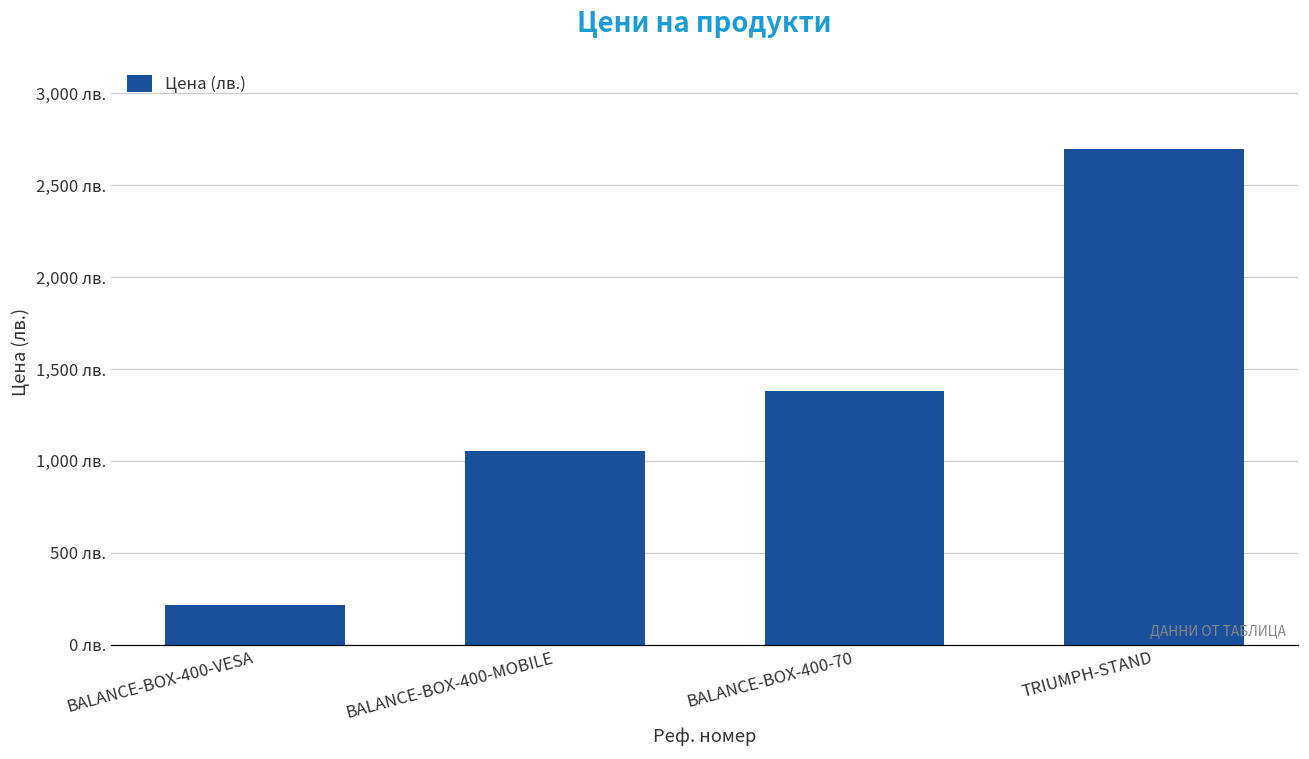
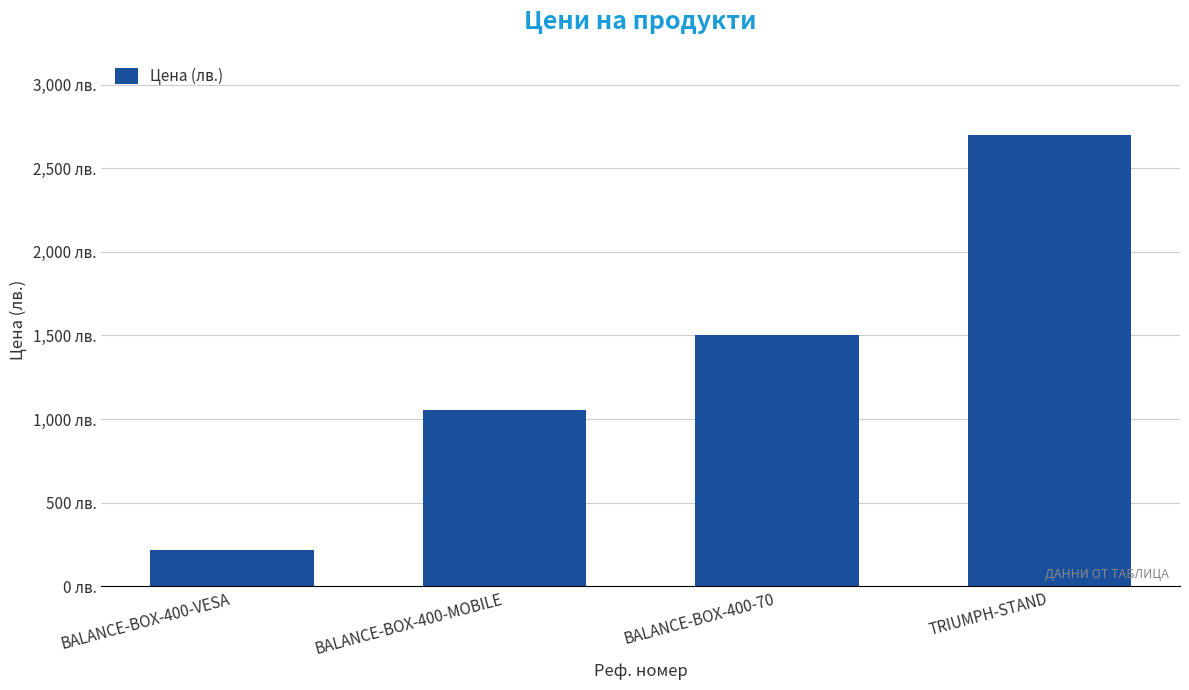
  {
    "BALANCE-BOX-400-VESA": "220 лв.",
    "BALANCE-BOX-400-MOBILE": "1,050 лв.",
-   "BALANCE-BOX-400-70": "1,380 лв.",
+   "BALANCE-BOX-400-70": "1,500 лв.",
    "TRIUMPH-STAND": "2,700 лв."
  }
